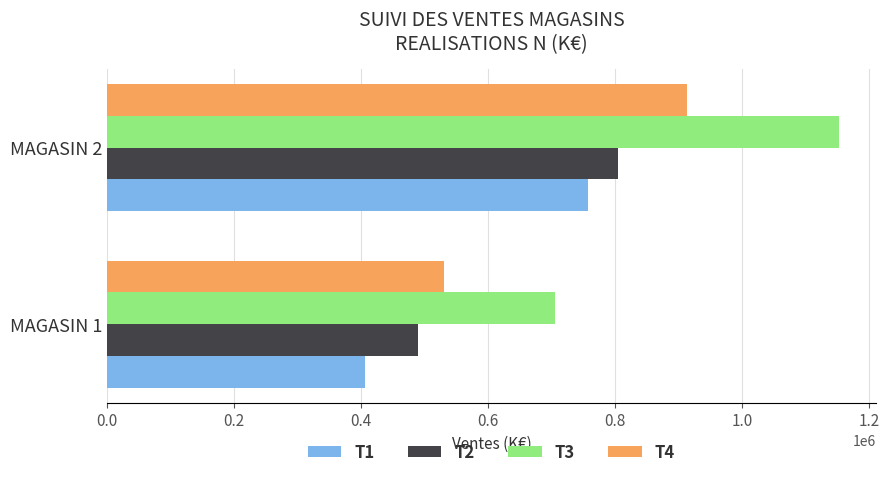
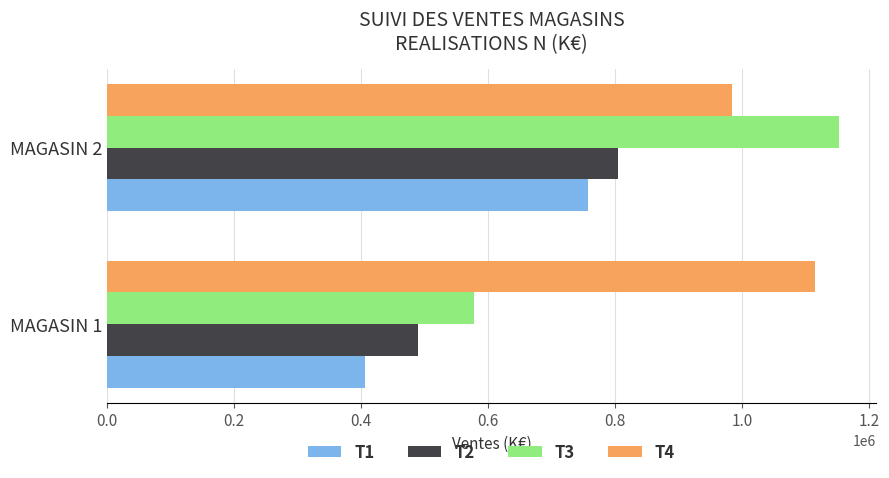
  {
    "T1": {
      "MAGASIN 2": 760000,
      "MAGASIN 1": 410000
    },
    "T2": {
      "MAGASIN 2": 800000,
      "MAGASIN 1": 490000
    },
    "T3": {
      "MAGASIN 2": 1150000,
-     "MAGASIN 1": 710000
+     "MAGASIN 1": 580000
    },
    "T4": {
-     "MAGASIN 2": 910000,
-     "MAGASIN 1": 530000
+     "MAGASIN 2": 990000,
+     "MAGASIN 1": 1120000
    }
  }
